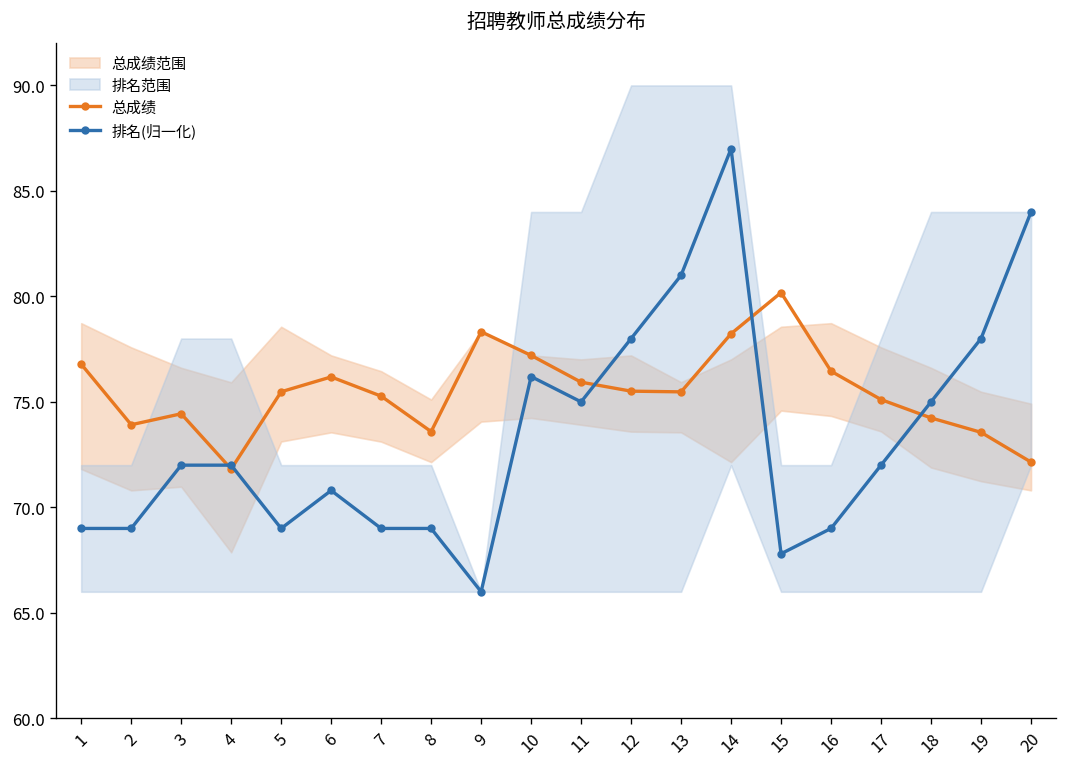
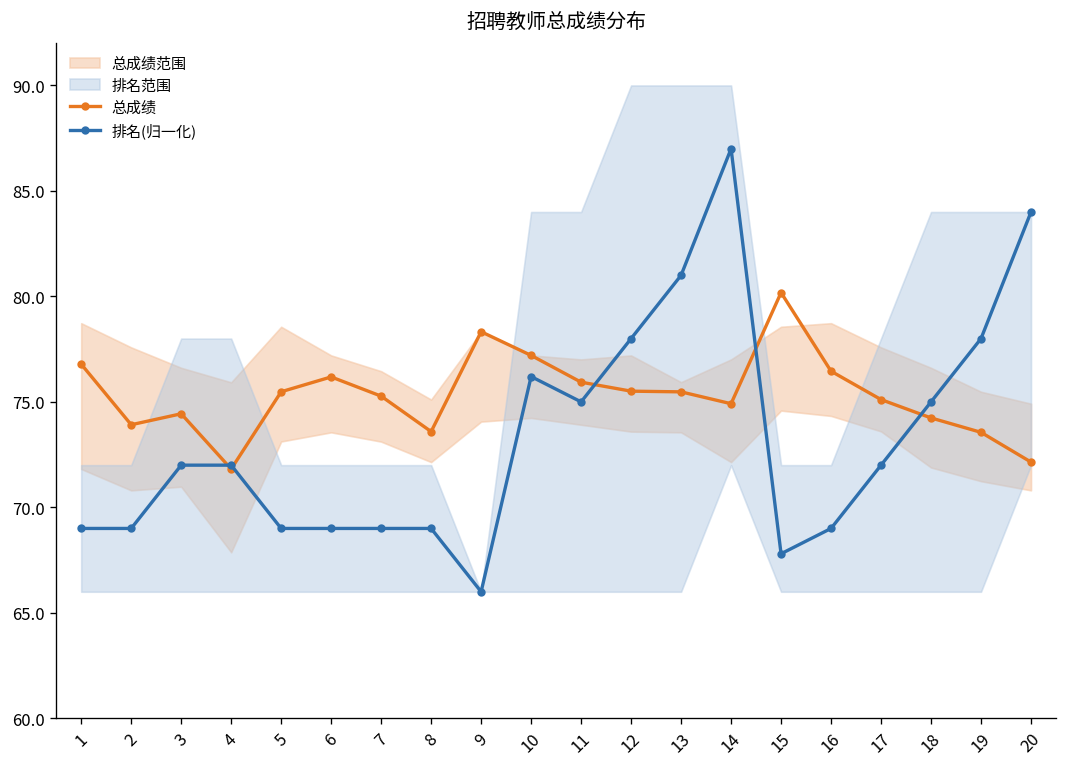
  {
    "总成绩": {
      "1": 76.8,
      "2": 73.9,
      "3": 74.4,
      "4": 71.8,
      "5": 75.5,
      "6": 76.2,
      "7": 75.3,
      "8": 73.6,
      "11": 75.9,
      "12": 75.5,
      "13": 75.5,
-     "14": 78.2,
+     "14": 74.9,
      "15": 80.2,
      "16": 76.5,
      "17": 75.1,
      "18": 74.2,
      "19": 73.6,
      "20": 72.1
    },
    "排名(归一化)": {
      "1": 69.0,
      "2": 69.0,
      "3": 72.0,
      "4": 72.0,
      "5": 69.0,
-     "6": 70.8,
+     "6": 69.0,
      "7": 69.0,
      "8": 69.0,
      "10": 76.2,
      "11": 75.0,
      "12": 78.0,
      "13": 81.0,
      "14": 87.0,
      "15": 67.8,
      "16": 69.0,
      "17": 72.0,
      "18": 75.0,
      "19": 78.0
    }
  }
